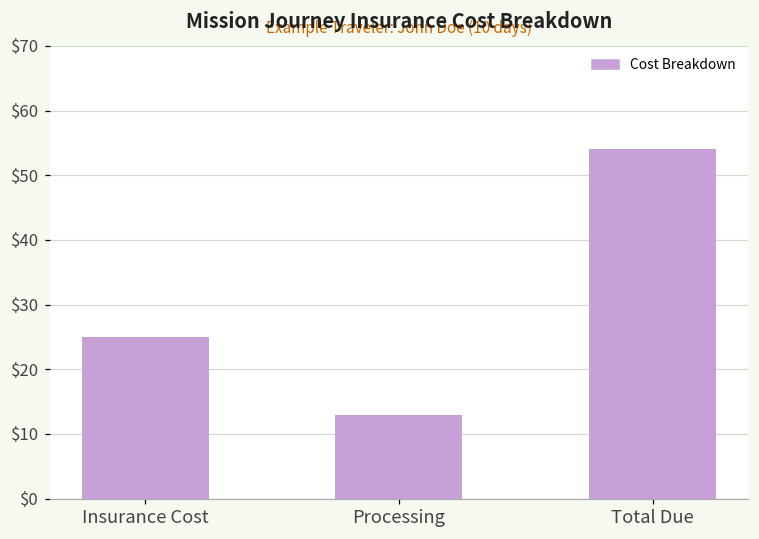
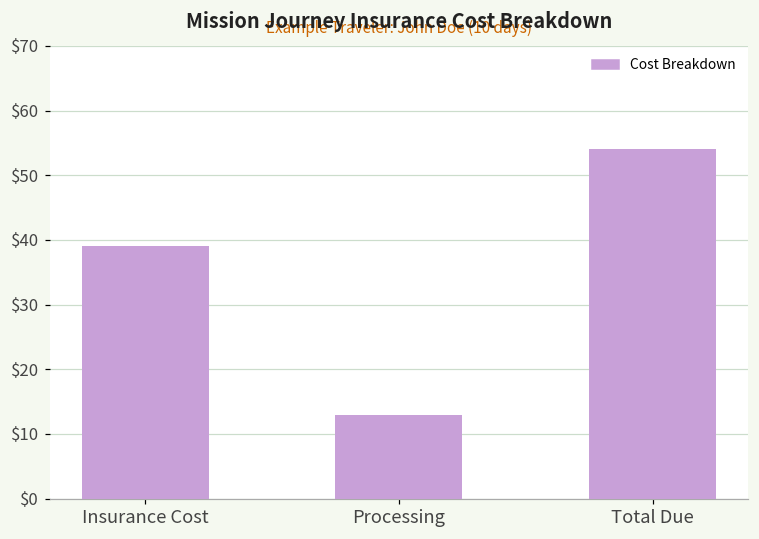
  {
-   "Insurance Cost": "$25",
+   "Insurance Cost": "$39",
    "Processing": "$13",
    "Total Due": "$54"
  }
